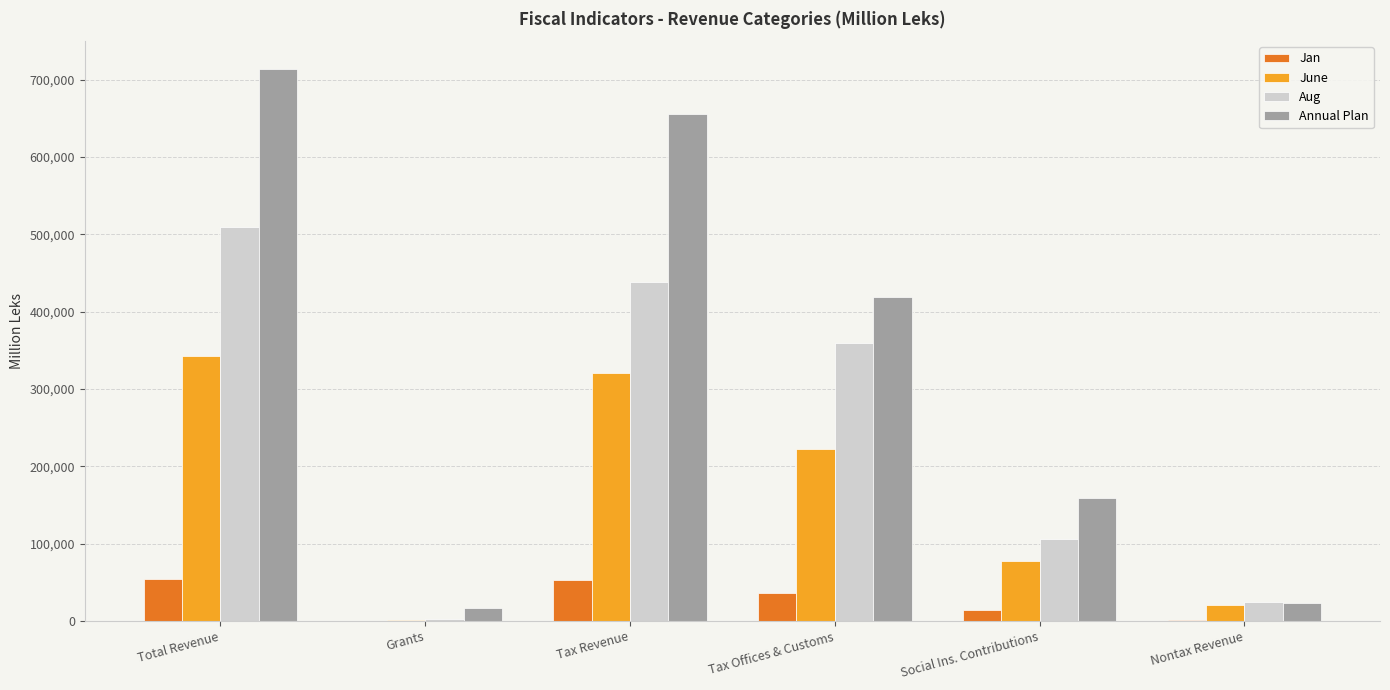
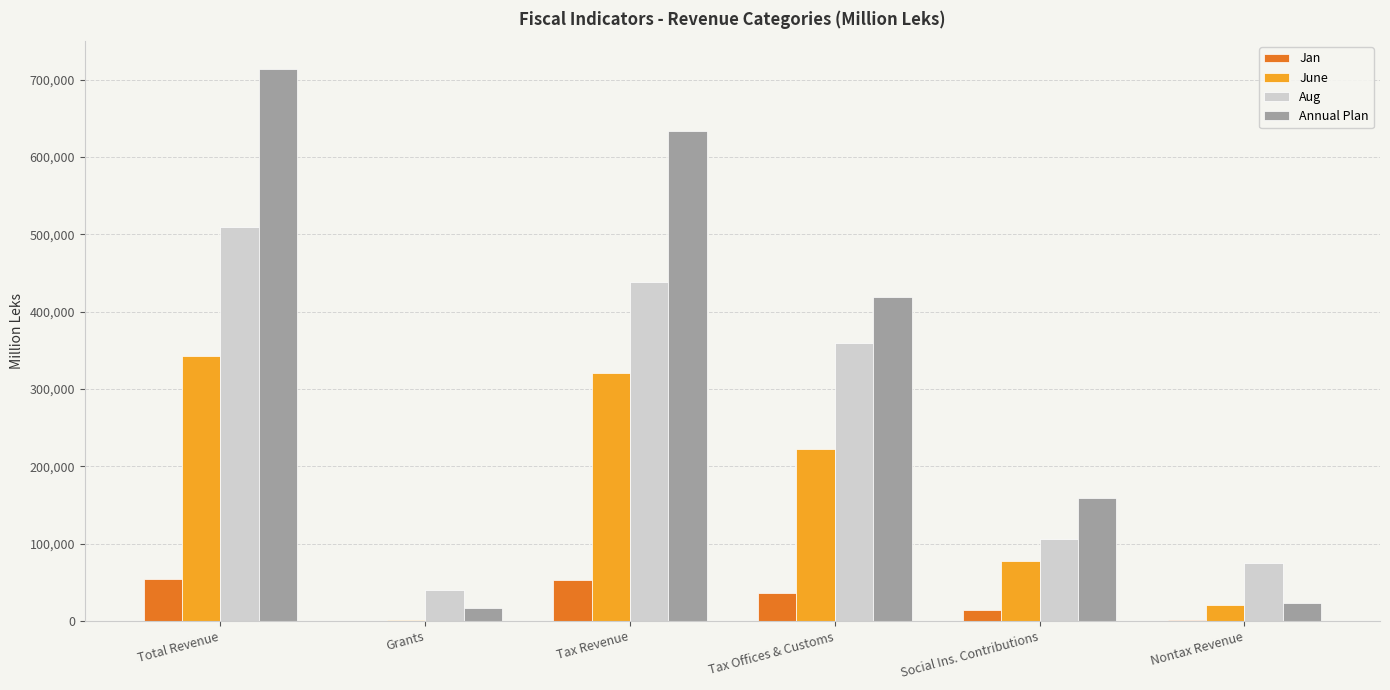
  {
    "Aug": {
      "Total Revenue": "510,000",
-     "Grants": "0",
+     "Grants": "40,000",
      "Tax Revenue": "440,000",
      "Tax Offices & Customs": "360,000",
      "Social Ins. Contributions": "110,000",
-     "Nontax Revenue": "20,000"
+     "Nontax Revenue": "80,000"
    },
    "Annual Plan": {
      "Total Revenue": "710,000",
      "Grants": "20,000",
-     "Tax Revenue": "660,000",
+     "Tax Revenue": "630,000",
      "Tax Offices & Customs": "420,000",
      "Social Ins. Contributions": "160,000",
      "Nontax Revenue": "20,000"
    }
  }
